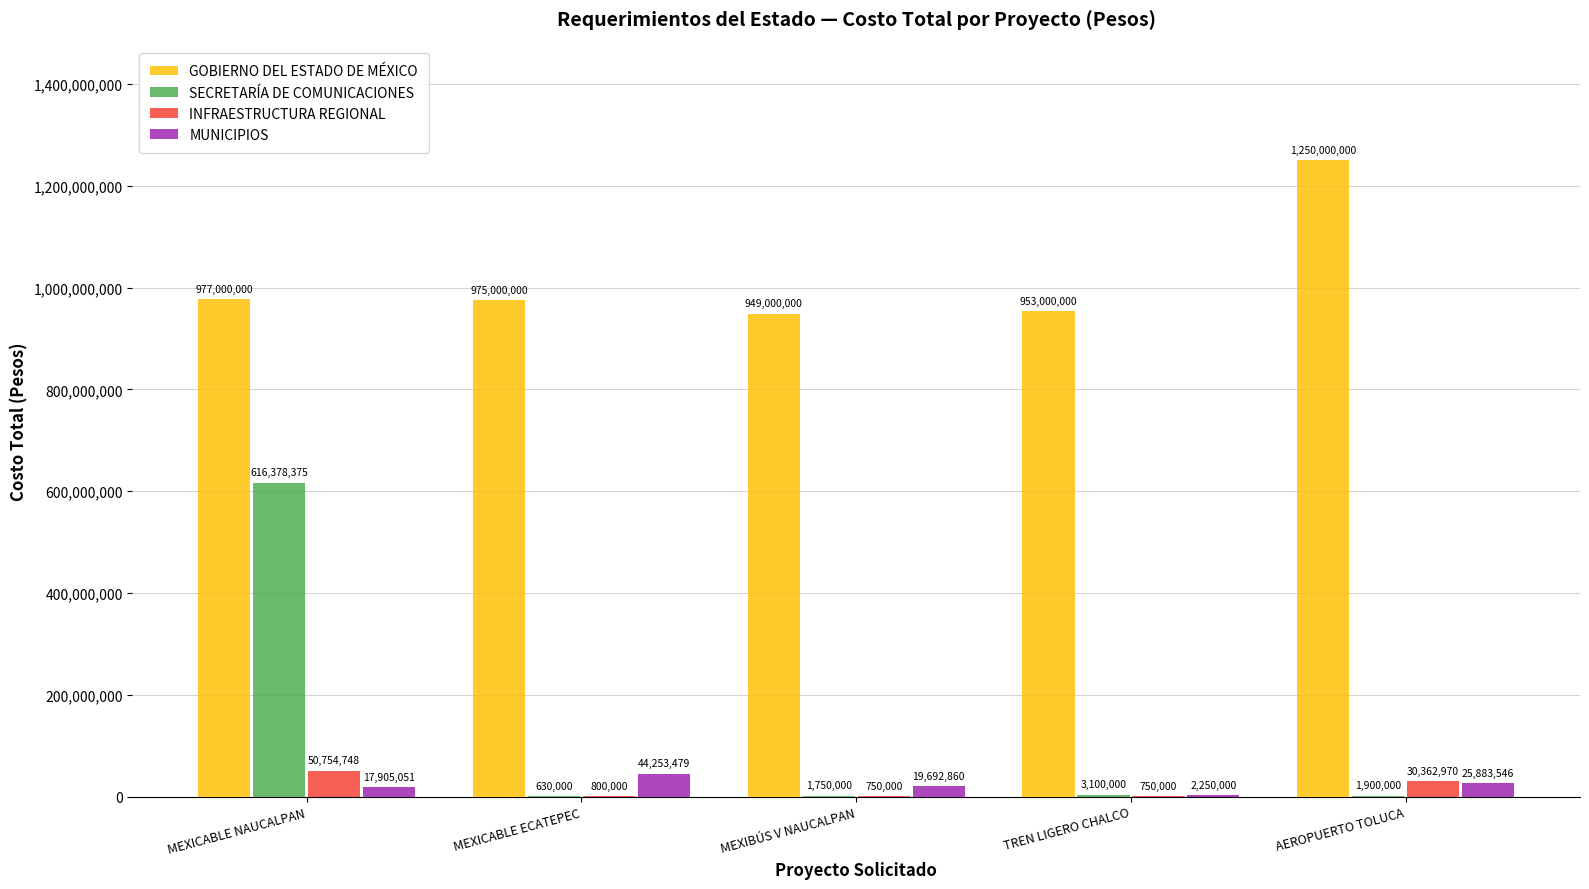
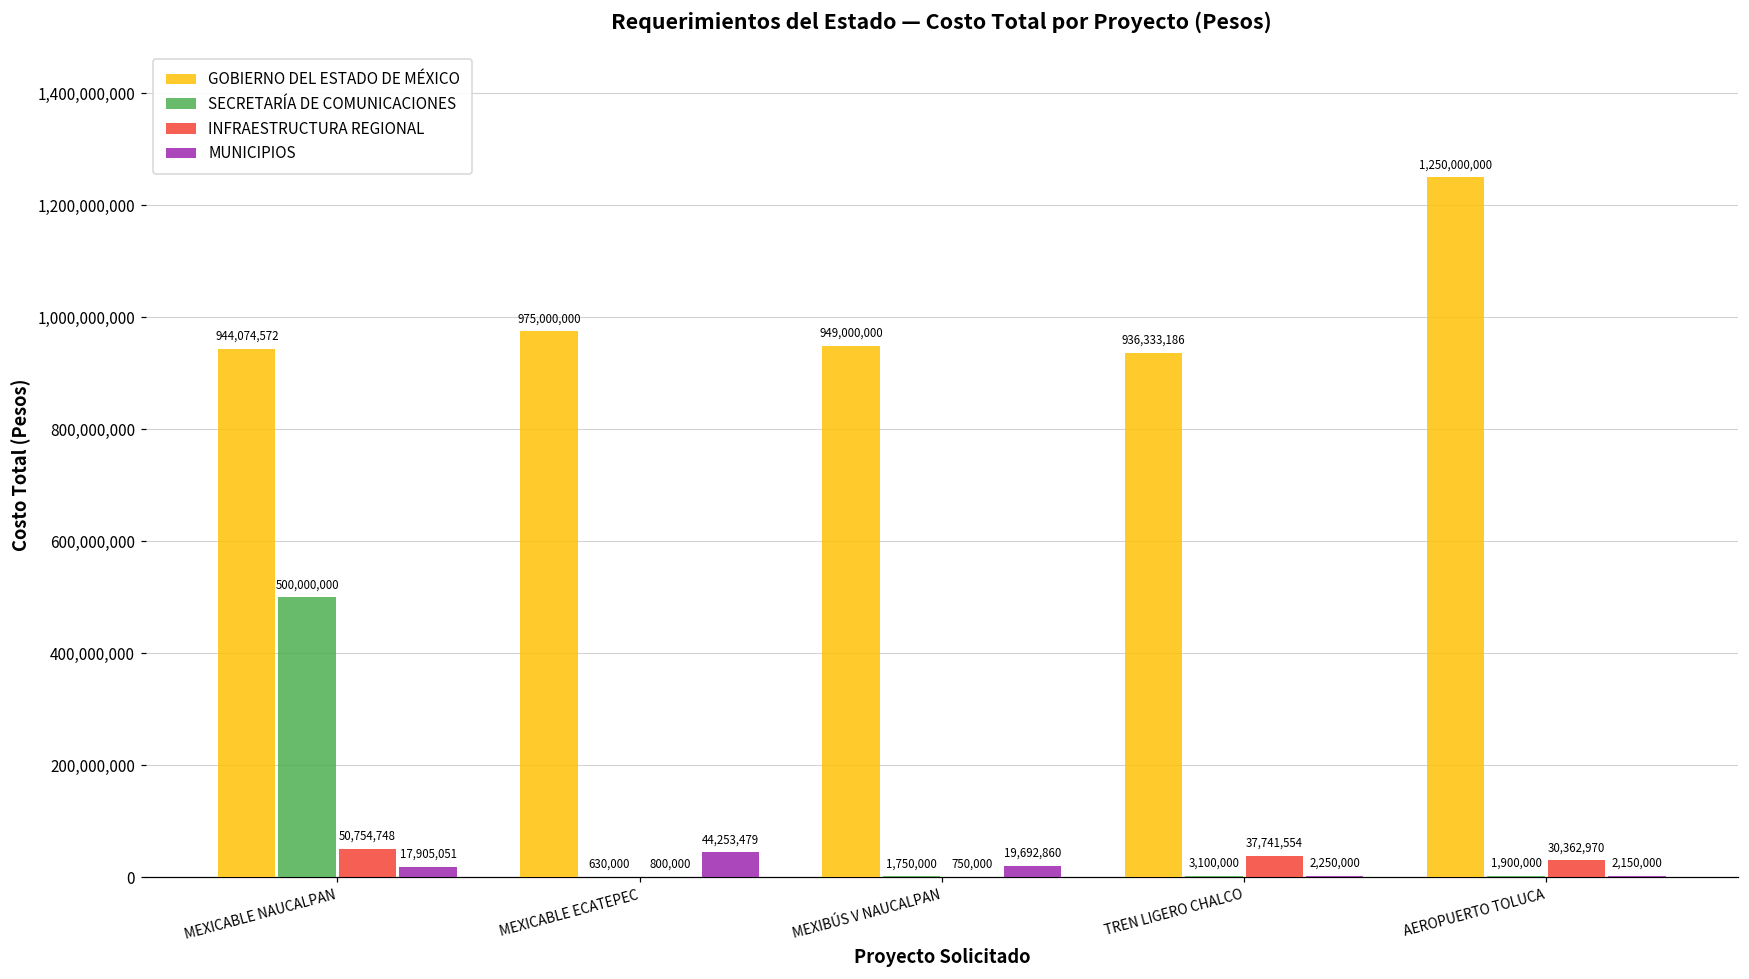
  {
    "GOBIERNO DEL ESTADO DE MÉXICO": {
-     "MEXICABLE NAUCALPAN": "977,000,000",
+     "MEXICABLE NAUCALPAN": "944,074,572",
      "MEXICABLE ECATEPEC": "975,000,000",
      "MEXIBÚS V NAUCALPAN": "949,000,000",
-     "TREN LIGERO CHALCO": "953,000,000",
+     "TREN LIGERO CHALCO": "936,333,186",
      "AEROPUERTO TOLUCA": "1,250,000,000"
    },
    "SECRETARÍA DE COMUNICACIONES": {
-     "MEXICABLE NAUCALPAN": "616,378,375",
+     "MEXICABLE NAUCALPAN": "500,000,000",
      "MEXICABLE ECATEPEC": "630,000",
      "MEXIBÚS V NAUCALPAN": "1,750,000",
      "TREN LIGERO CHALCO": "3,100,000",
      "AEROPUERTO TOLUCA": "1,900,000"
    },
    "INFRAESTRUCTURA REGIONAL": {
      "MEXICABLE NAUCALPAN": "50,754,748",
      "MEXICABLE ECATEPEC": "800,000",
      "MEXIBÚS V NAUCALPAN": "750,000",
-     "TREN LIGERO CHALCO": "750,000",
+     "TREN LIGERO CHALCO": "37,741,554",
      "AEROPUERTO TOLUCA": "30,362,970"
    },
    "MUNICIPIOS": {
      "MEXICABLE NAUCALPAN": "17,905,051",
      "MEXICABLE ECATEPEC": "44,253,479",
      "MEXIBÚS V NAUCALPAN": "19,692,860",
      "TREN LIGERO CHALCO": "2,250,000",
-     "AEROPUERTO TOLUCA": "25,883,546"
+     "AEROPUERTO TOLUCA": "2,150,000"
    }
  }
